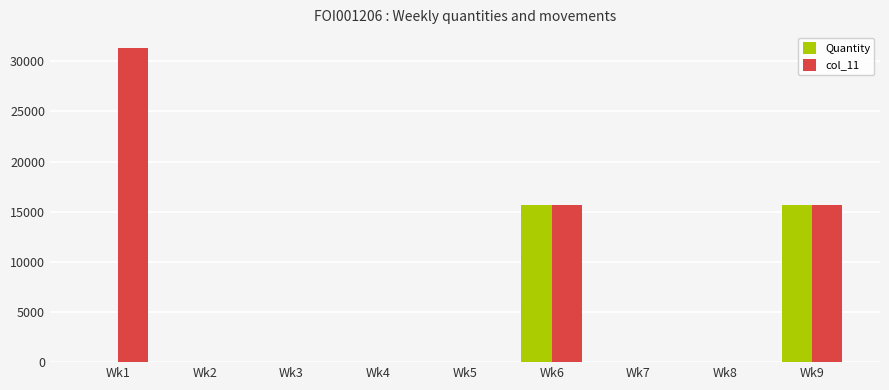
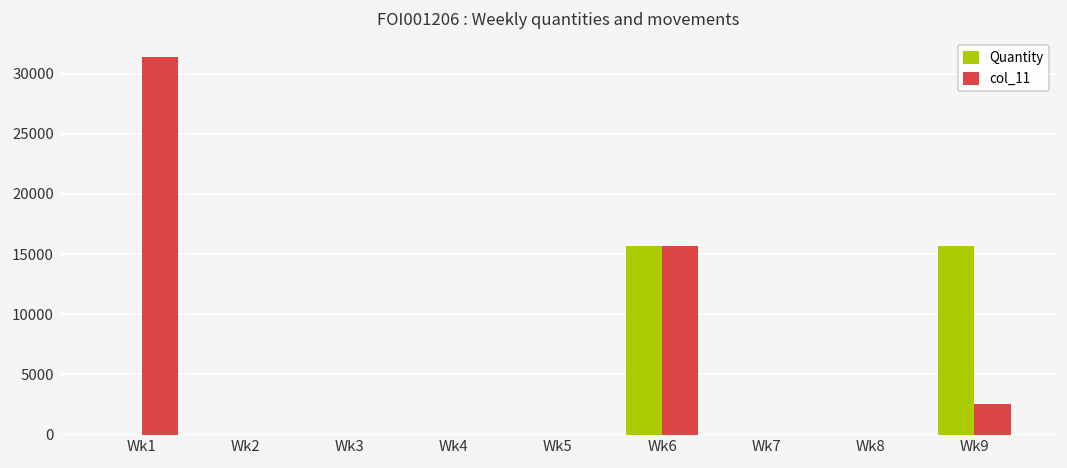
  {
    "Quantity": {
      "Wk1": 0,
      "Wk2": 0,
      "Wk3": 0,
      "Wk4": 0,
      "Wk5": 0,
      "Wk6": 15700,
      "Wk7": 0,
      "Wk8": 0,
      "Wk9": 15700
    },
    "col_11": {
      "Wk1": 31400,
      "Wk2": 0,
      "Wk3": 0,
      "Wk4": 0,
      "Wk5": 0,
      "Wk6": 15700,
      "Wk7": 0,
      "Wk8": 0,
-     "Wk9": 15700
+     "Wk9": 2500
    }
  }
